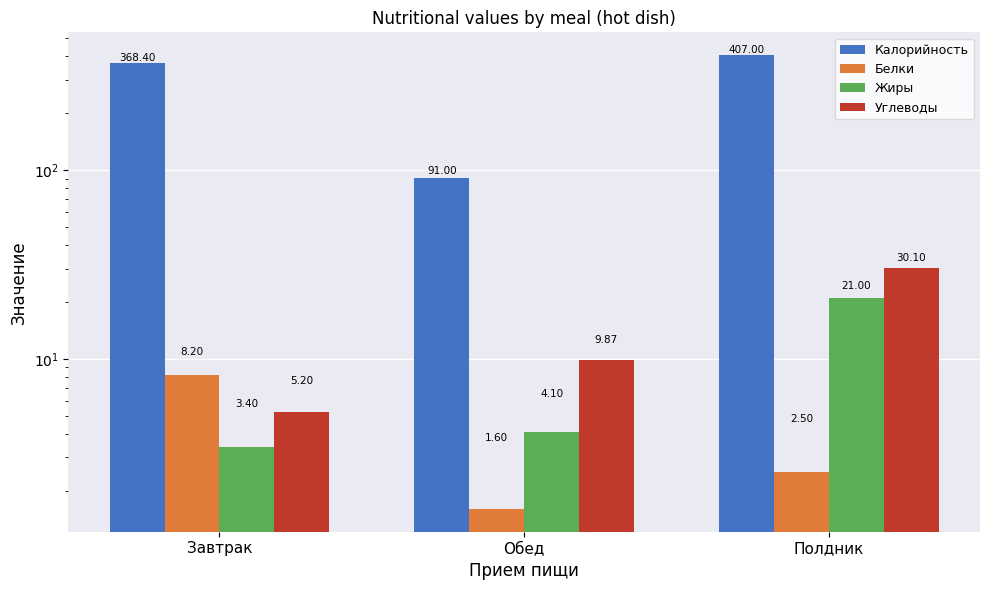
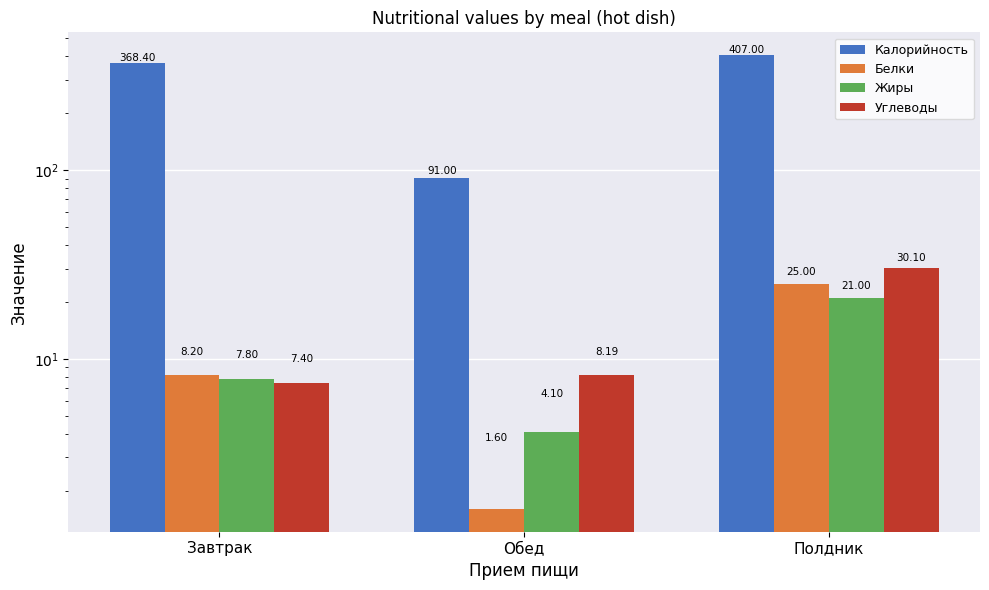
  {
    "Калорийность": {
      "Завтрак": 368.40,
      "Обед": 91.00,
      "Полдник": 407.00
    },
    "Белки": {
      "Завтрак": 8.20,
-     "Полдник": 2.50
+     "Полдник": 25.00
    },
    "Жиры": {
-     "Завтрак": 3.40,
+     "Завтрак": 7.80,
      "Полдник": 21.00
    },
    "Углеводы": {
-     "Завтрак": 5.20,
-     "Обед": 9.87,
+     "Завтрак": 7.40,
+     "Обед": 8.19,
      "Полдник": 30.10
    }
  }
